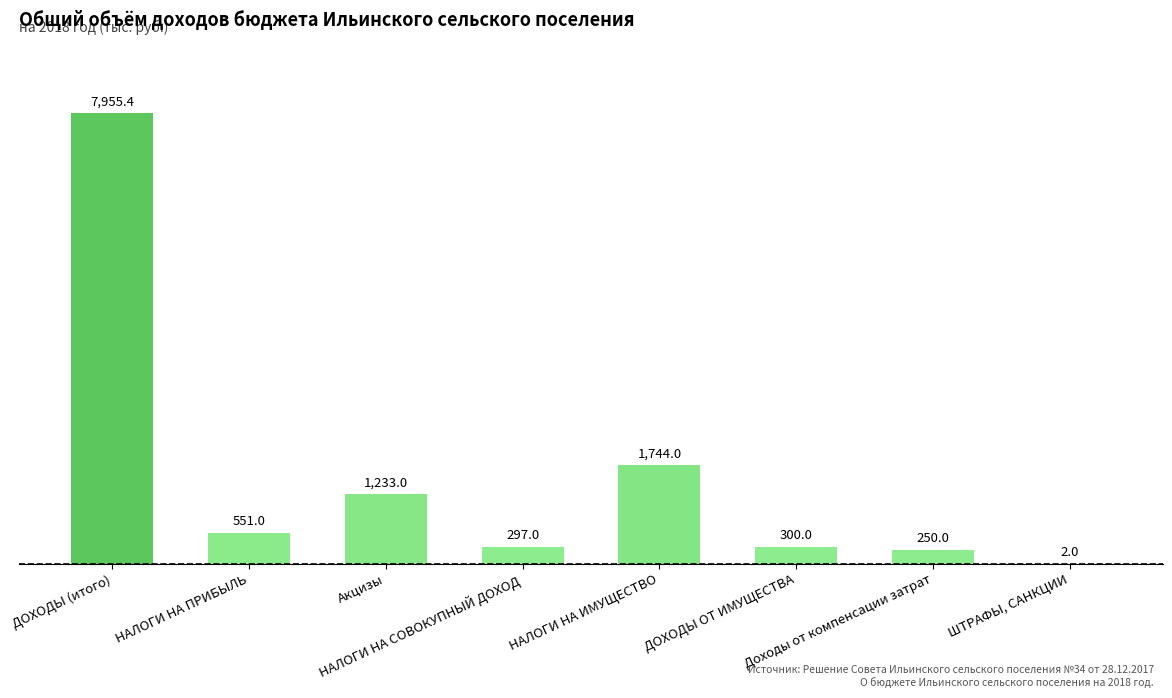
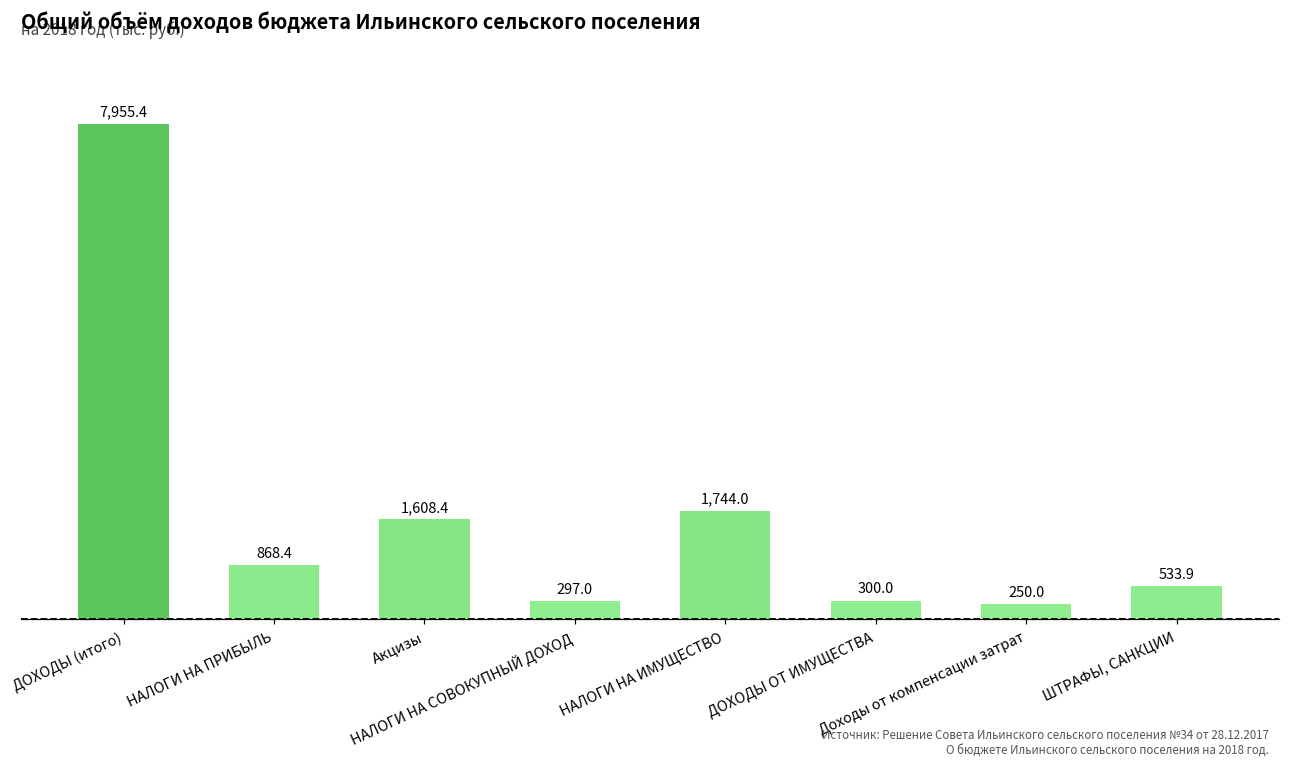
  {
    "ДОХОДЫ (итого)": "7,955.4",
-   "НАЛОГИ НА ПРИБЫЛЬ": "551.0",
-   "Акцизы": "1,233.0",
+   "НАЛОГИ НА ПРИБЫЛЬ": "868.4",
+   "Акцизы": "1,608.4",
    "НАЛОГИ НА СОВОКУПНЫЙ ДОХОД": "297.0",
    "НАЛОГИ НА ИМУЩЕСТВО": "1,744.0",
    "ДОХОДЫ ОТ ИМУЩЕСТВА": "300.0",
    "Доходы от компенсации затрат": "250.0",
-   "ШТРАФЫ, САНКЦИИ": "2.0"
+   "ШТРАФЫ, САНКЦИИ": "533.9"
  }
